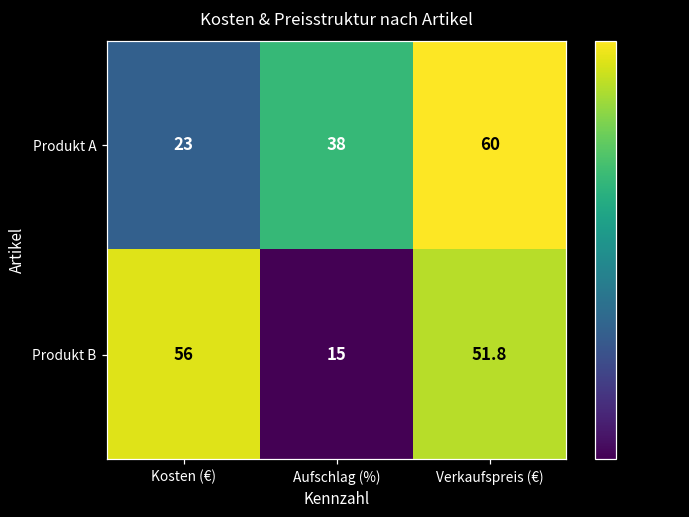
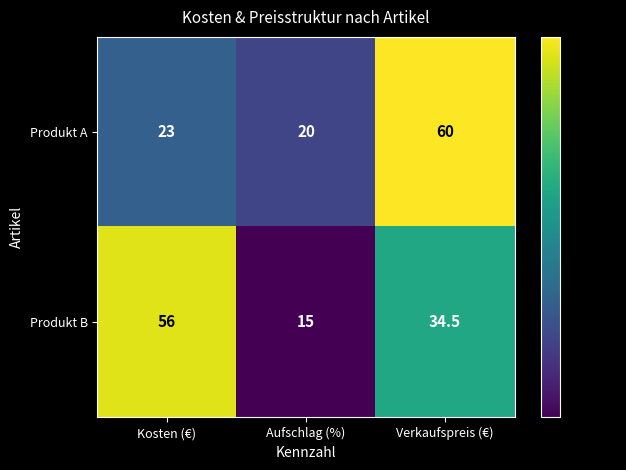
  {
    "Produkt A": {
      "Kosten (€)": 23,
-     "Aufschlag (%)": 38,
+     "Aufschlag (%)": 20,
      "Verkaufspreis (€)": 60
    },
    "Produkt B": {
      "Kosten (€)": 56,
      "Aufschlag (%)": 15,
-     "Verkaufspreis (€)": 51.8
+     "Verkaufspreis (€)": 34.5
    }
  }
